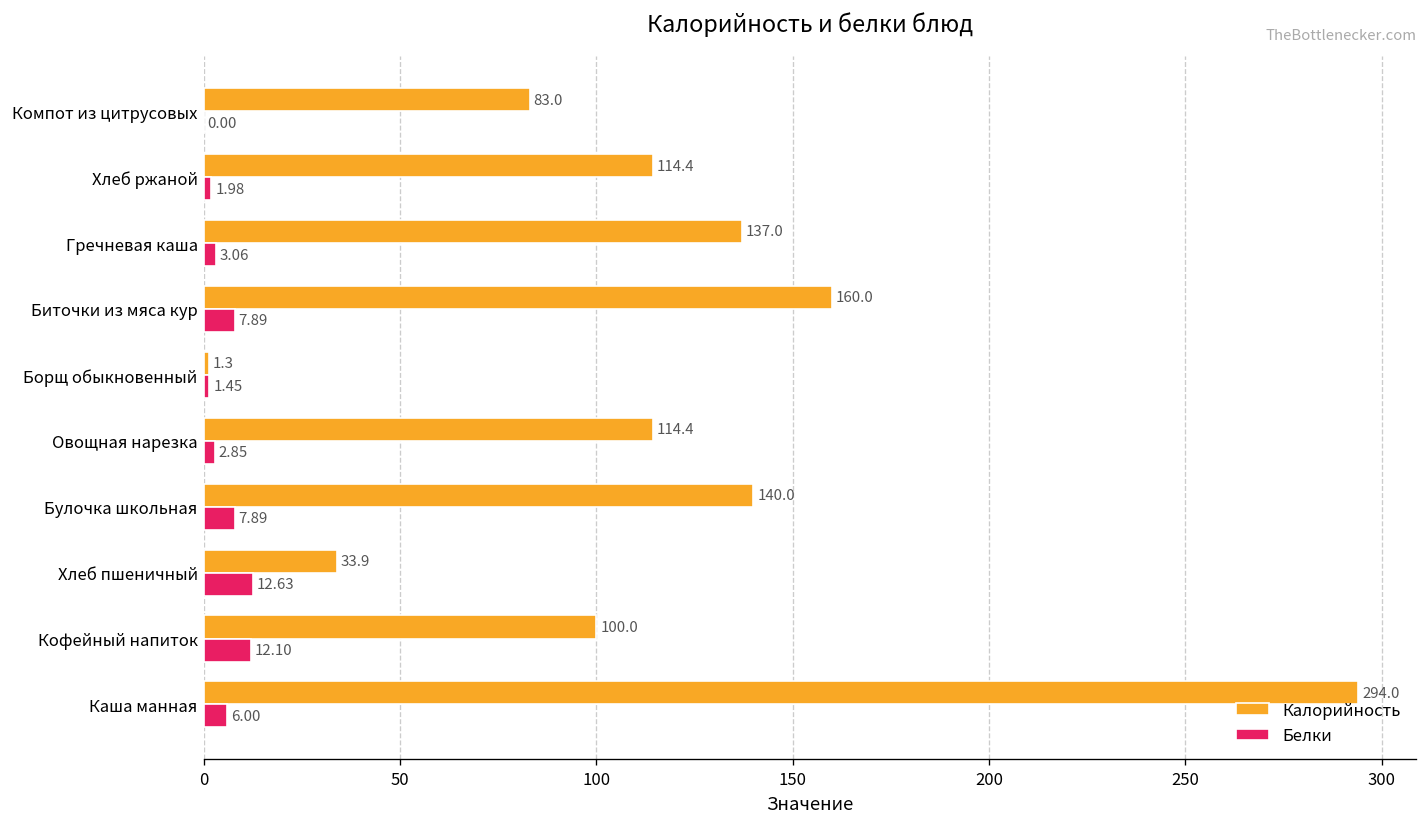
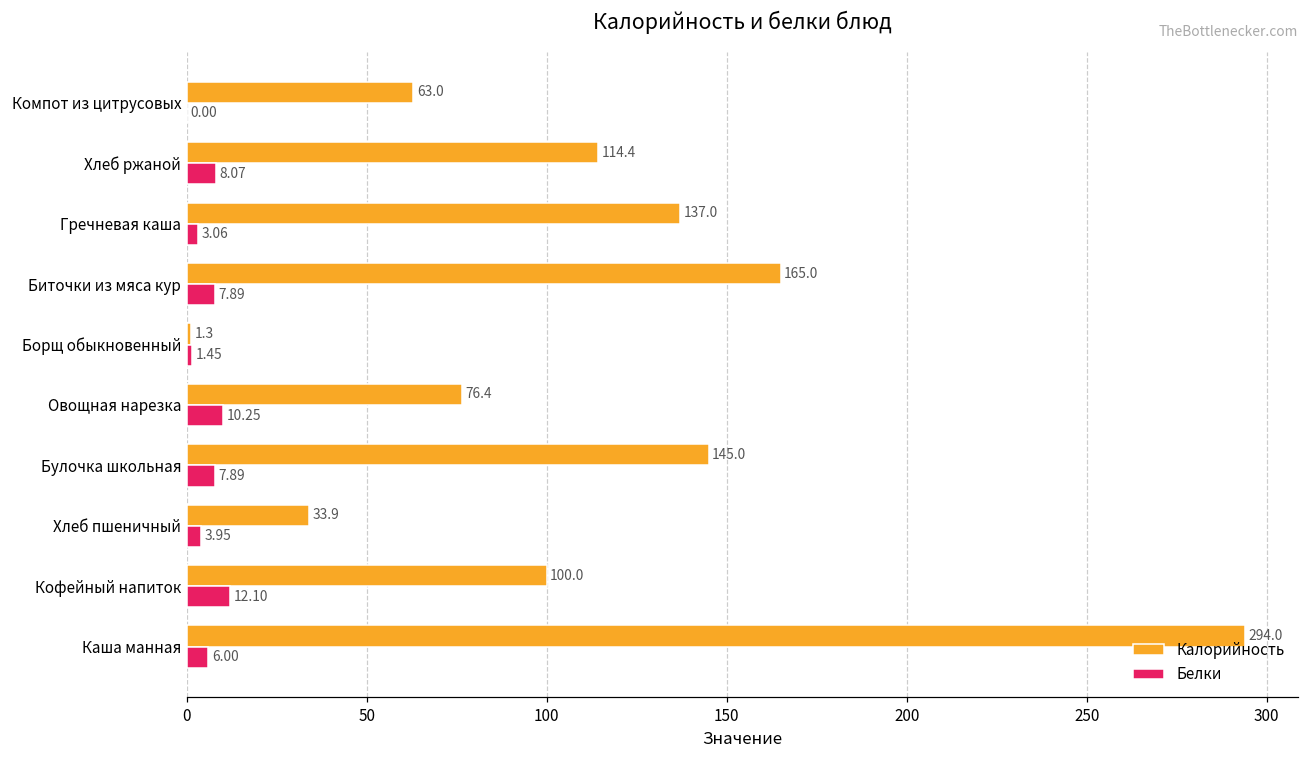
  {
    "Калорийность": {
-     "Компот из цитрусовых": 83.0,
+     "Компот из цитрусовых": 63.0,
      "Хлеб ржаной": 114.4,
      "Гречневая каша": 137.0,
-     "Биточки из мяса кур": 160.0,
+     "Биточки из мяса кур": 165.0,
      "Борщ обыкновенный": 1.3,
-     "Овощная нарезка": 114.4,
-     "Булочка школьная": 140.0,
+     "Овощная нарезка": 76.4,
+     "Булочка школьная": 145.0,
      "Хлеб пшеничный": 33.9,
      "Кофейный напиток": 100.0,
      "Каша манная": 294.0
    },
    "Белки": {
      "Компот из цитрусовых": 0.00,
-     "Хлеб ржаной": 1.98,
+     "Хлеб ржаной": 8.07,
      "Гречневая каша": 3.06,
      "Биточки из мяса кур": 7.89,
      "Борщ обыкновенный": 1.45,
-     "Овощная нарезка": 2.85,
+     "Овощная нарезка": 10.25,
      "Булочка школьная": 7.89,
-     "Хлеб пшеничный": 12.63,
+     "Хлеб пшеничный": 3.95,
      "Кофейный напиток": 12.10,
      "Каша манная": 6.00
    }
  }
